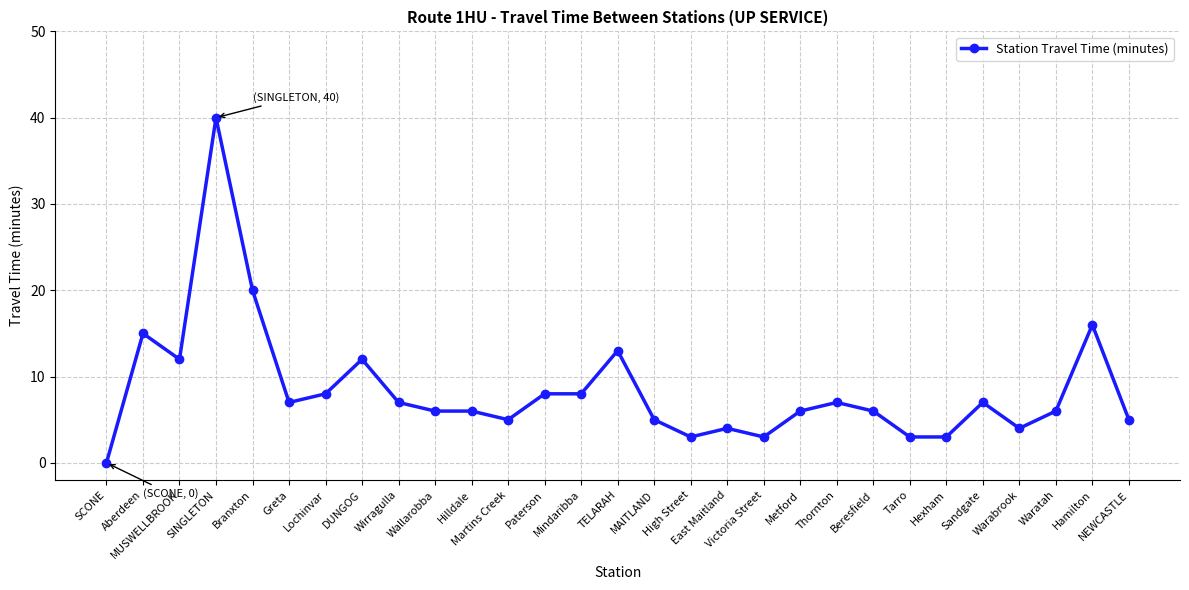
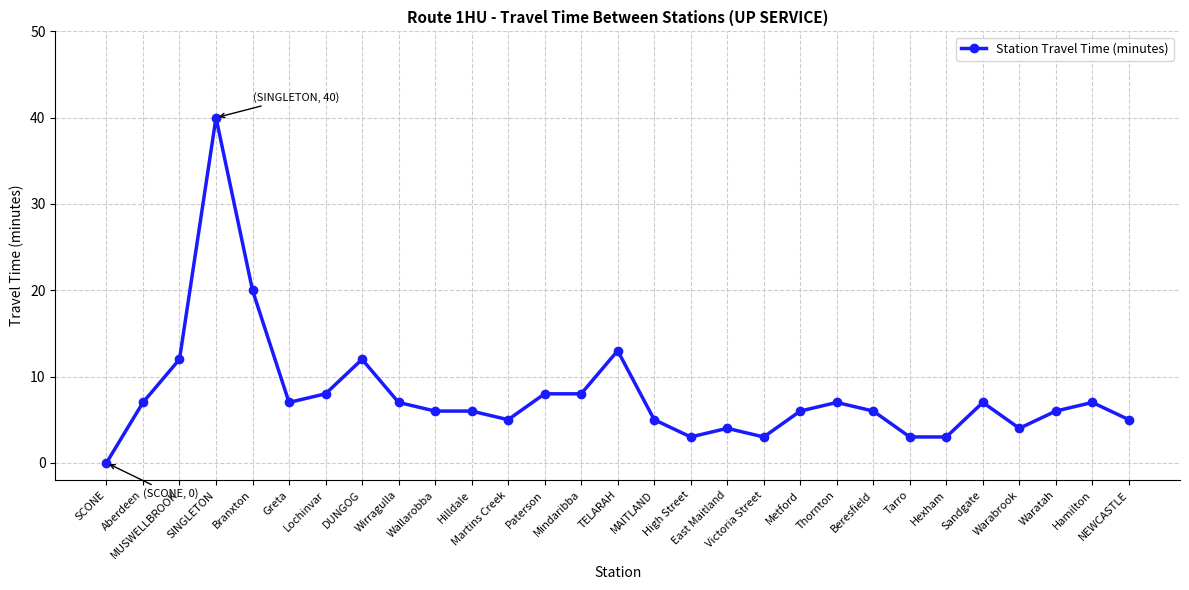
  {
-   "Aberdeen": 15,
+   "Aberdeen": 7,
    "MUSWELLBROOK": 12,
    "Branxton": 20,
    "Greta": 7,
    "Lochinvar": 8,
    "DUNGOG": 12,
    "Wirragulla": 7,
    "Wallarobba": 6,
    "Hilldale": 6,
    "Martins Creek": 5,
    "Paterson": 8,
    "Mindaribba": 8,
    "TELARAH": 13,
    "MAITLAND": 5,
    "High Street": 3,
    "East Maitland": 4,
    "Victoria Street": 3,
    "Metford": 6,
    "Thornton": 7,
    "Beresfield": 6,
    "Tarro": 3,
    "Hexham": 3,
    "Sandgate": 7,
    "Warabrook": 4,
    "Waratah": 6,
-   "Hamilton": 16,
+   "Hamilton": 7,
    "NEWCASTLE": 5
  }
